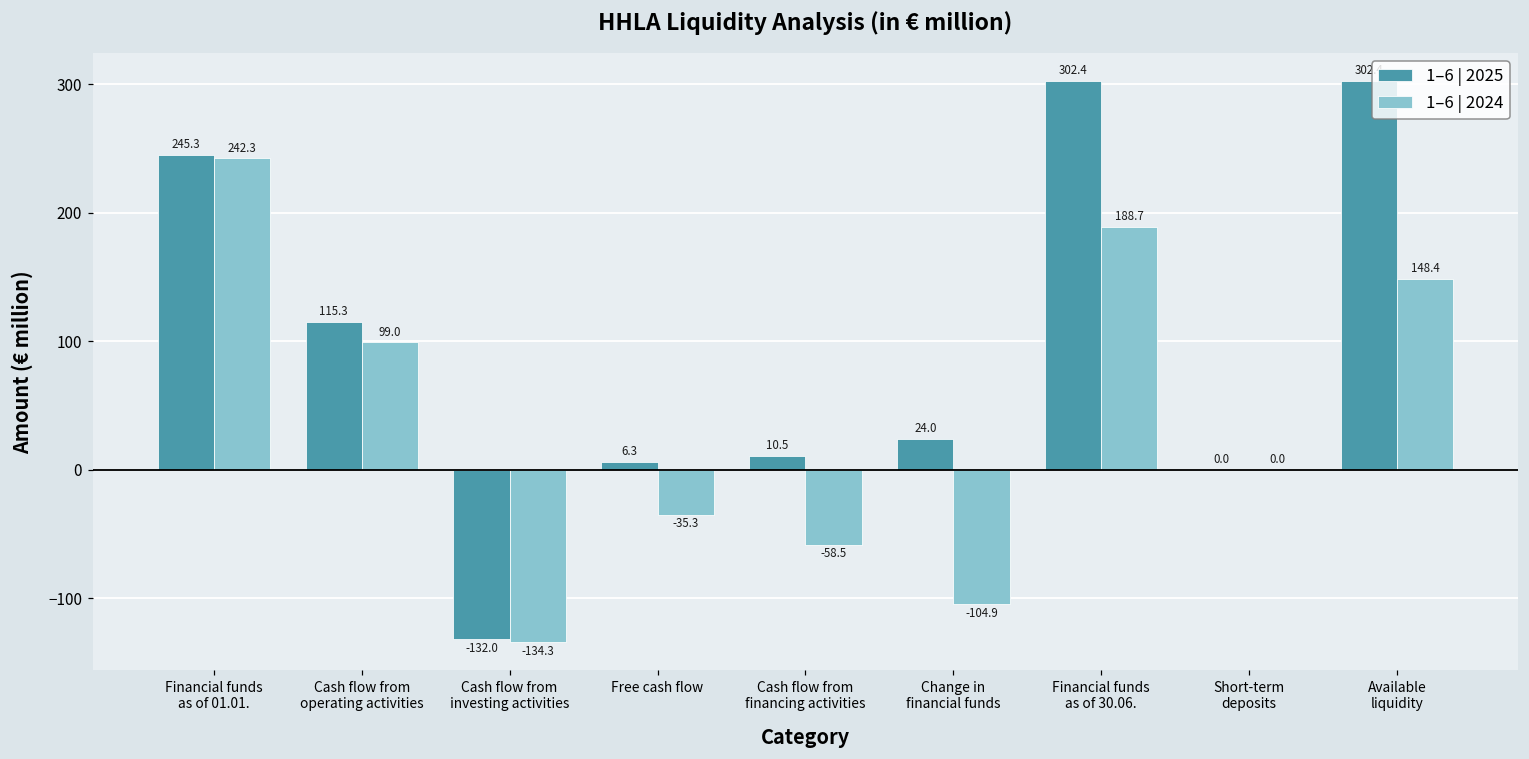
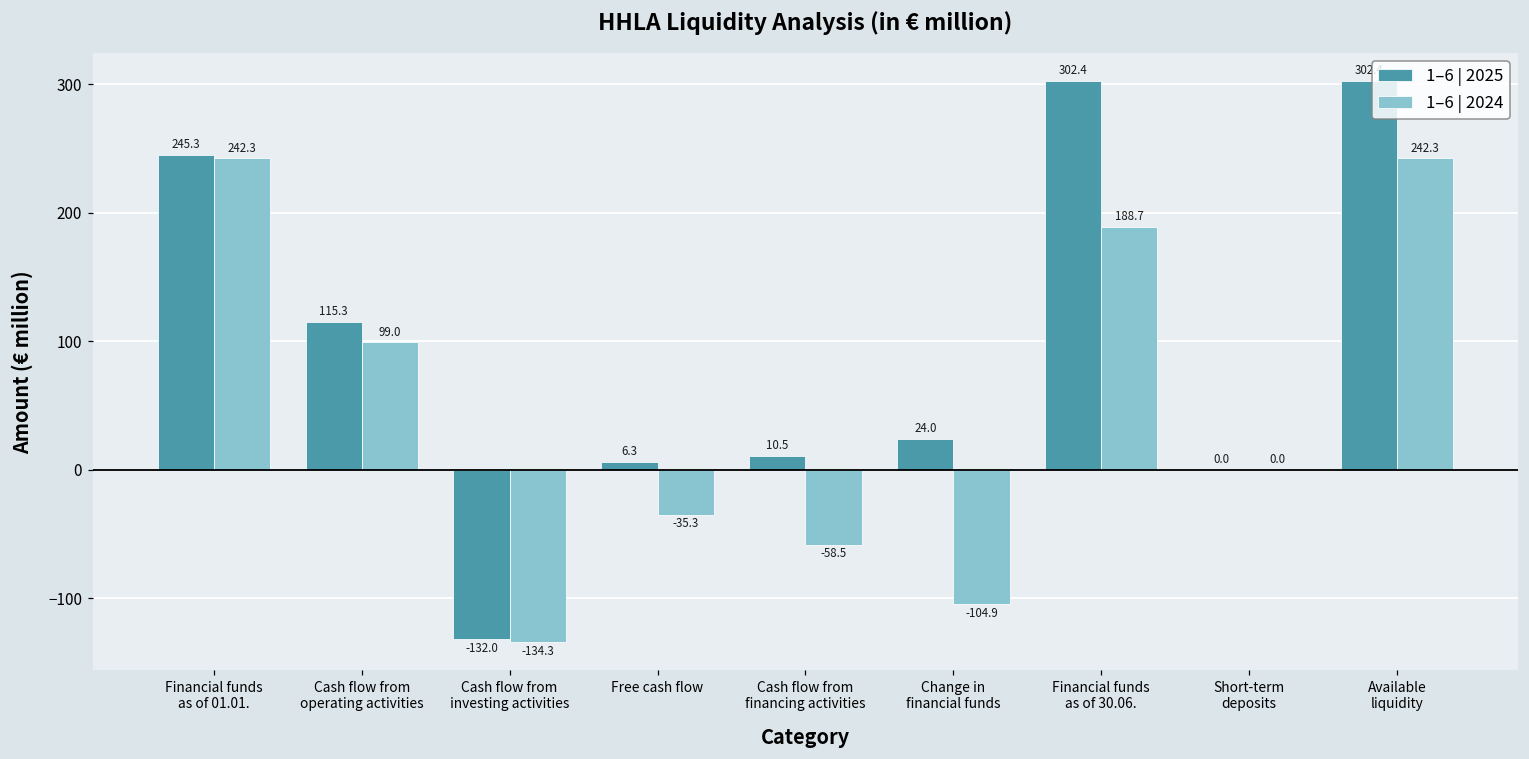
  {
    "1–6 | 2025": {
      "Financial funds as of 01.01.": 245.3,
      "Cash flow from operating activities": 115.3,
      "Cash flow from investing activities": -132.0,
      "Free cash flow": 6.3,
      "Cash flow from financing activities": 10.5,
      "Change in financial funds": 24.0,
      "Financial funds as of 30.06.": 302.4,
      "Short-term deposits": 0.0
    },
    "1–6 | 2024": {
      "Financial funds as of 01.01.": 242.3,
      "Cash flow from operating activities": 99.0,
      "Cash flow from investing activities": -134.3,
      "Free cash flow": -35.3,
      "Cash flow from financing activities": -58.5,
      "Change in financial funds": -104.9,
      "Financial funds as of 30.06.": 188.7,
      "Short-term deposits": 0.0,
-     "Available liquidity": 148.4
+     "Available liquidity": 242.3
    }
  }
